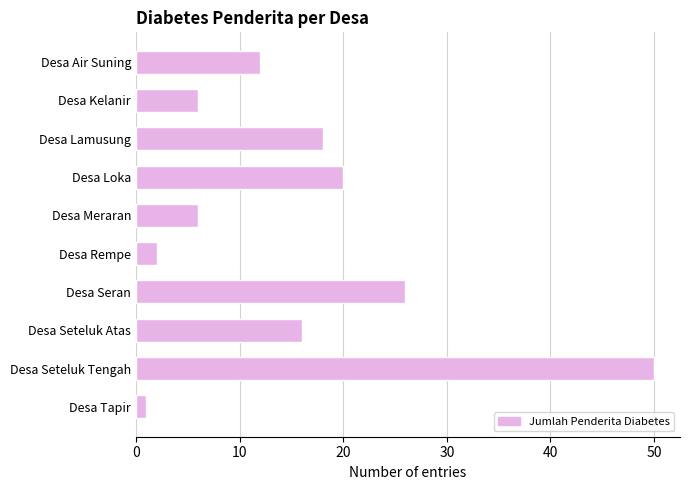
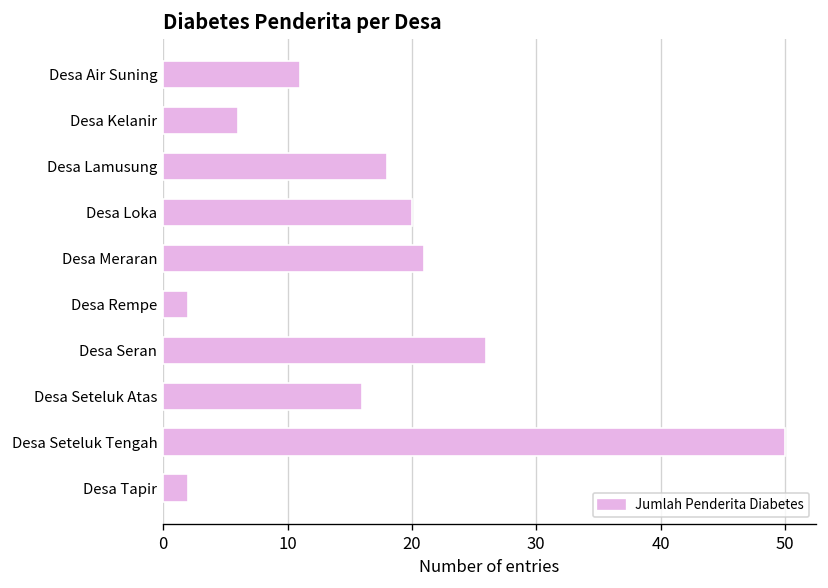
  {
-   "Desa Air Suning": 12,
+   "Desa Air Suning": 11,
    "Desa Kelanir": 6,
    "Desa Lamusung": 18,
    "Desa Loka": 20,
-   "Desa Meraran": 6,
+   "Desa Meraran": 21,
    "Desa Rempe": 2,
    "Desa Seran": 26,
    "Desa Seteluk Atas": 16,
    "Desa Seteluk Tengah": 50,
-   "Desa Tapir": 1
+   "Desa Tapir": 2
  }
